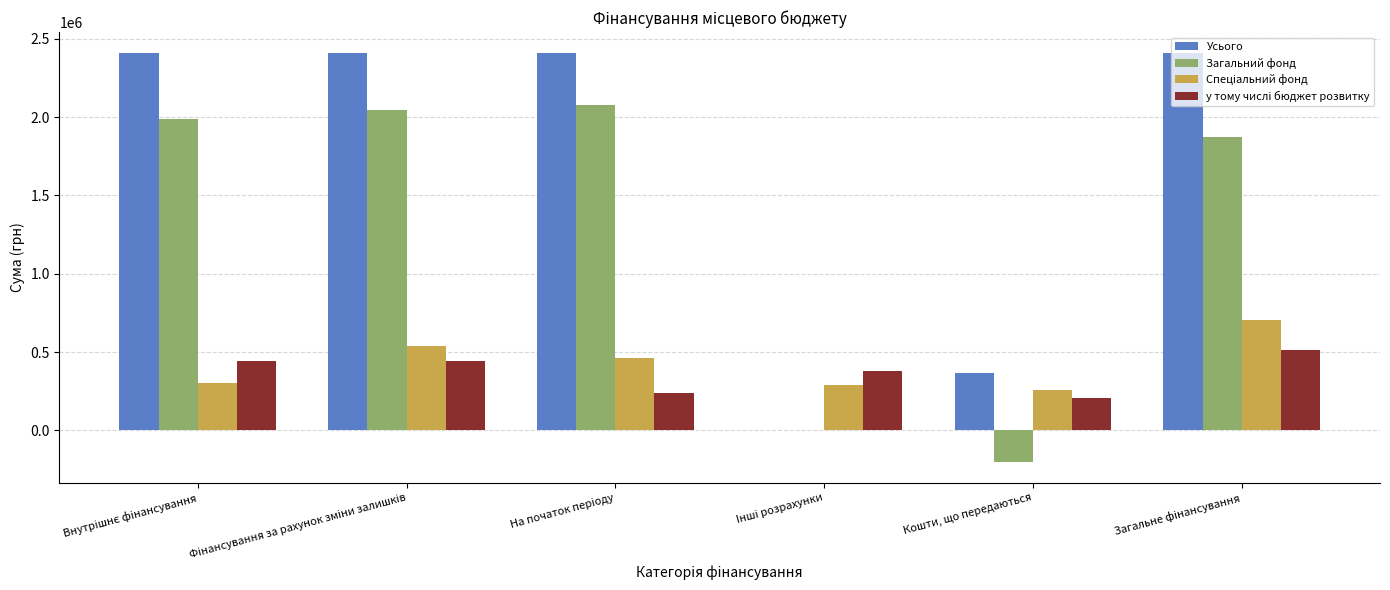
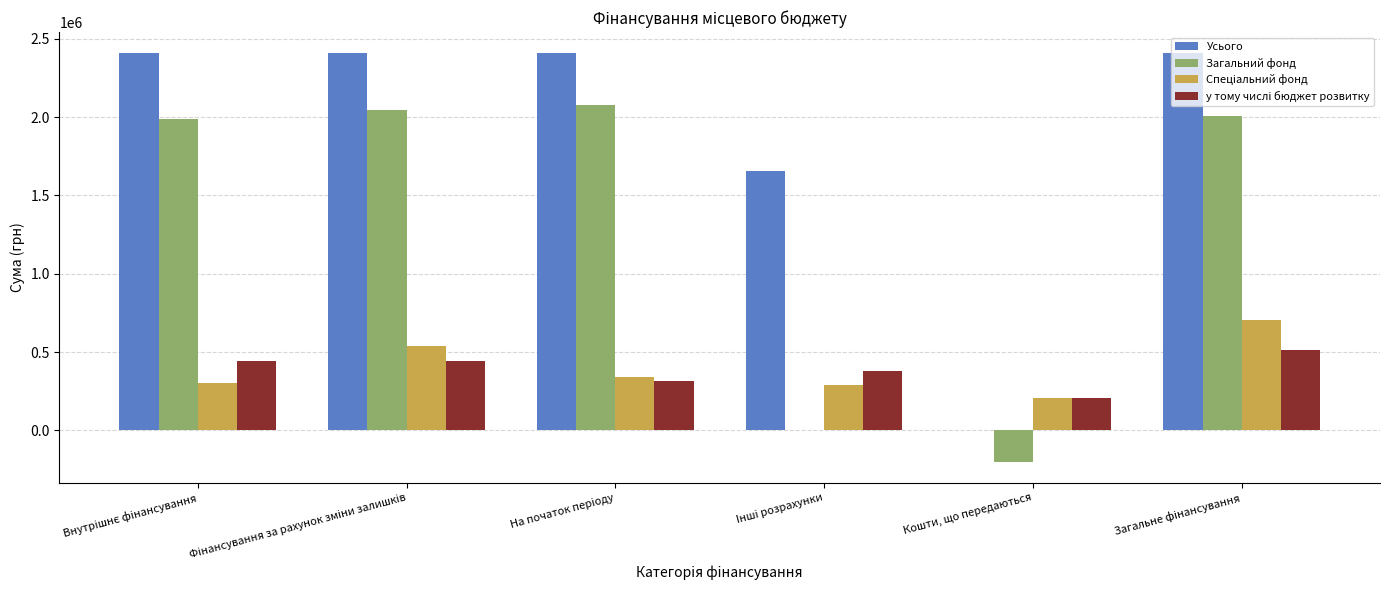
  {
    "Усього": {
      "Внутрішнє фінансування": 2410000,
      "Фінансування за рахунок зміни залишків": 2410000,
      "На початок періоду": 2410000,
-     "Інші розрахунки": 0,
-     "Кошти, що передаються": 360000
+     "Інші розрахунки": 1660000,
+     "Кошти, що передаються": 0
    },
    "Загальний фонд": {
      "Внутрішнє фінансування": 1990000,
      "Фінансування за рахунок зміни залишків": 2050000,
      "На початок періоду": 2070000,
      "Інші розрахунки": 0,
      "Кошти, що передаються": -200000,
-     "Загальне фінансування": 1870000
+     "Загальне фінансування": 2010000
    },
    "Спеціальний фонд": {
      "Внутрішнє фінансування": 300000,
      "Фінансування за рахунок зміни залишків": 540000,
-     "На початок періоду": 460000,
+     "На початок періоду": 340000,
      "Інші розрахунки": 290000,
-     "Кошти, що передаються": 260000,
+     "Кошти, що передаються": 200000,
      "Загальне фінансування": 700000
    },
    "у тому числі бюджет розвитку": {
      "Внутрішнє фінансування": 440000,
      "Фінансування за рахунок зміни залишків": 440000,
-     "На початок періоду": 240000,
+     "На початок періоду": 320000,
      "Інші розрахунки": 380000,
      "Кошти, що передаються": 200000,
      "Загальне фінансування": 510000
    }
  }
